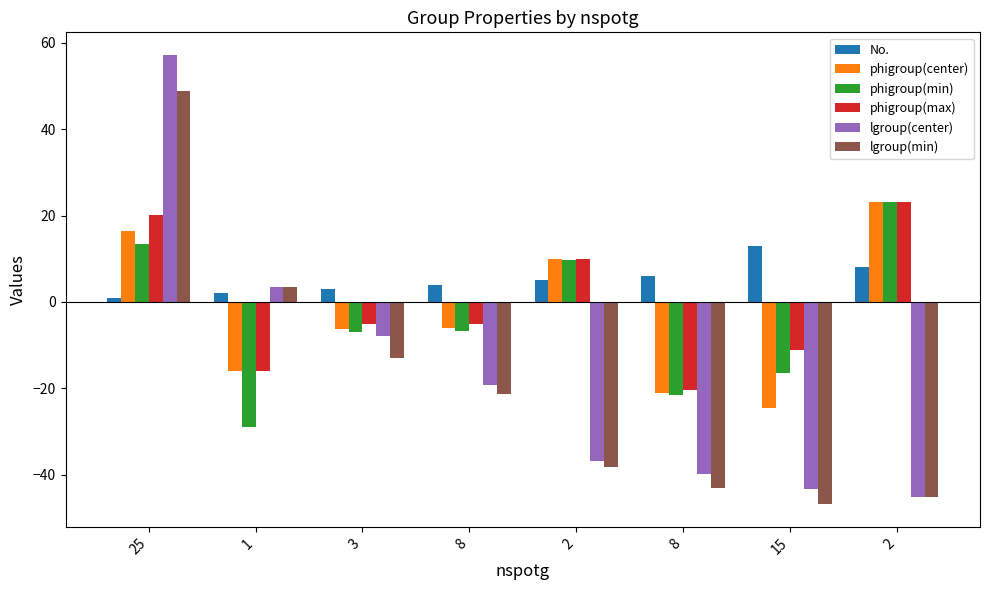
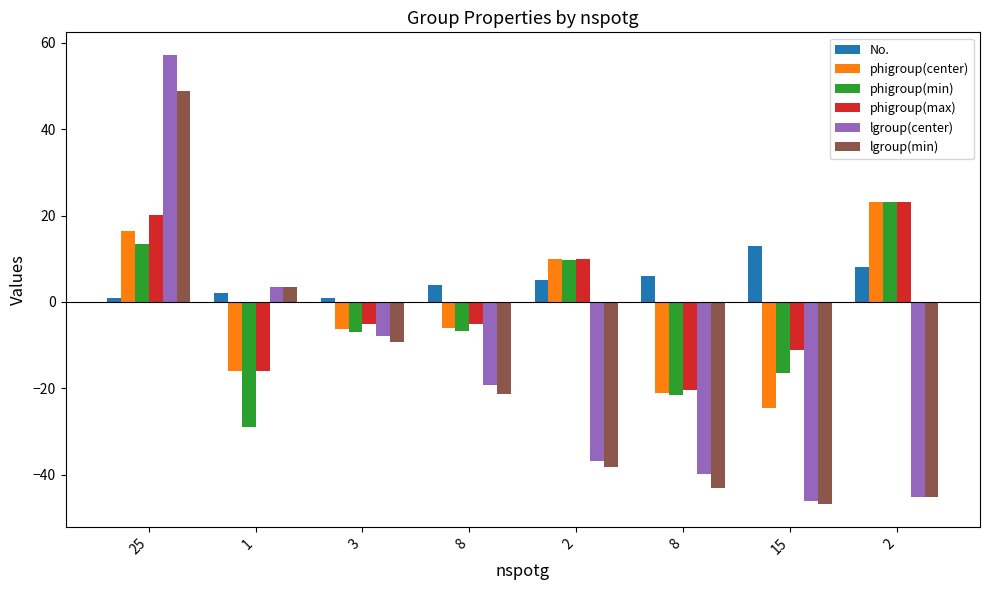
  {
    "No.": {
      "25": 1,
      "1": 2,
-     "3": 3,
+     "3": 1,
      "15": 13
    },
    "phigroup(center)": {
      "25": 16,
      "1": -16,
      "3": -6,
      "15": -25
    },
    "phigroup(min)": {
      "25": 13,
      "1": -29,
      "3": -7,
      "15": -17
    },
    "phigroup(max)": {
      "25": 20,
      "1": -16,
      "3": -5,
      "15": -11
    },
    "lgroup(center)": {
      "25": 57,
      "1": 3,
      "3": -8,
-     "15": -43
+     "15": -46
    },
    "lgroup(min)": {
      "25": 49,
      "1": 3,
-     "3": -13,
+     "3": -9,
      "15": -47
    }
  }
